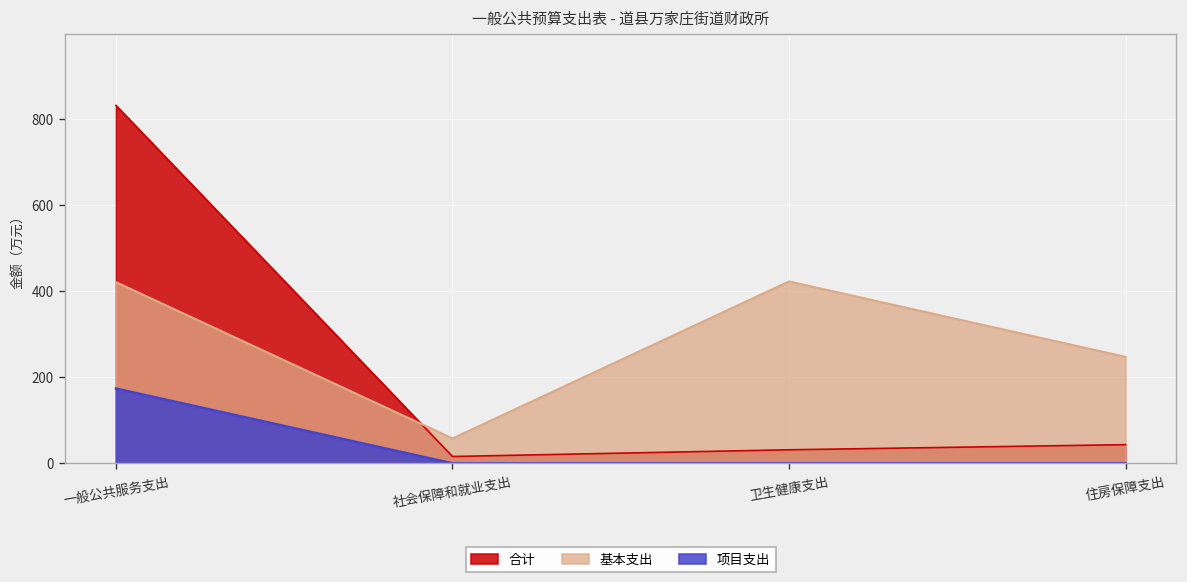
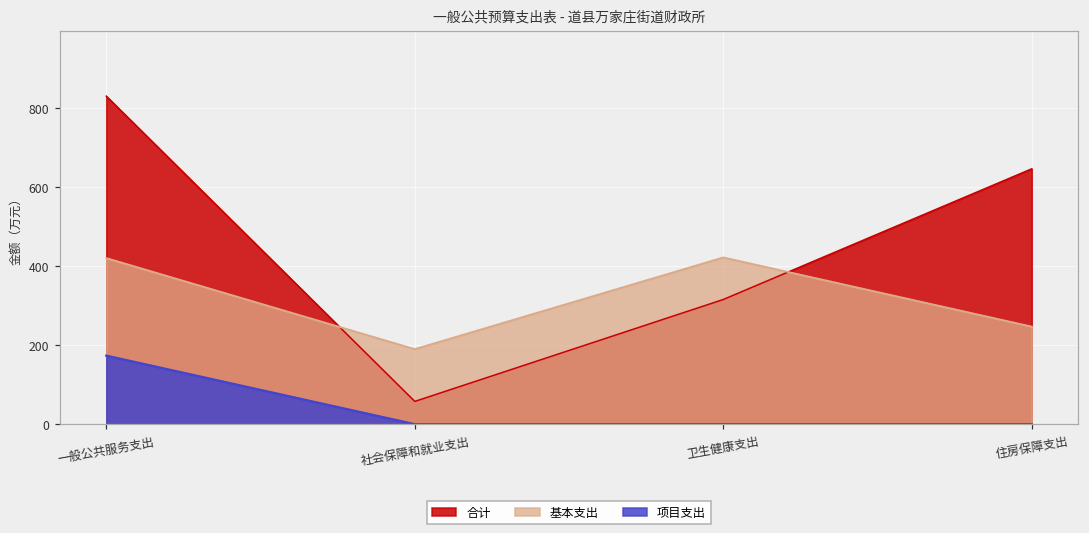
  {
    "合计": {
      "一般公共服务支出": 830,
-     "社会保障和就业支出": 20,
-     "卫生健康支出": 30,
-     "住房保障支出": 40
+     "社会保障和就业支出": 60,
+     "卫生健康支出": 320,
+     "住房保障支出": 650
    },
    "基本支出": {
      "一般公共服务支出": 420,
-     "社会保障和就业支出": 60,
+     "社会保障和就业支出": 190,
      "卫生健康支出": 420,
      "住房保障支出": 250
    },
    "项目支出": {
      "一般公共服务支出": 170,
      "社会保障和就业支出": 0,
      "卫生健康支出": 0,
      "住房保障支出": 0
    }
  }
